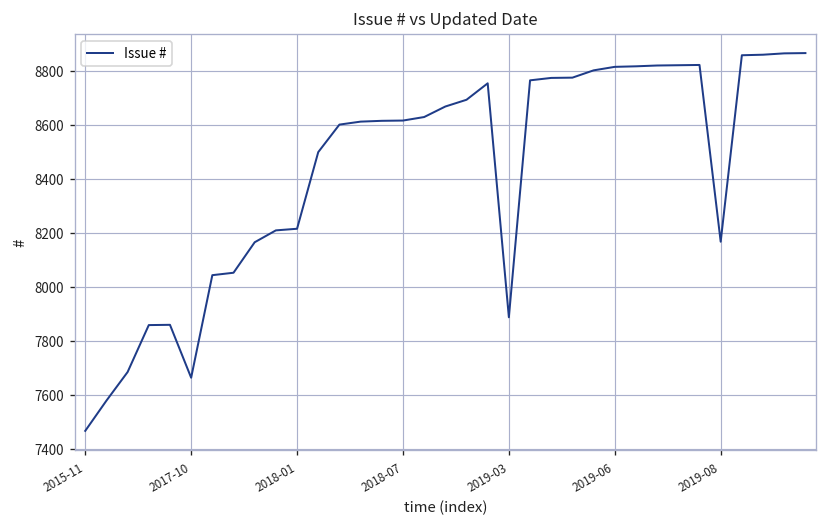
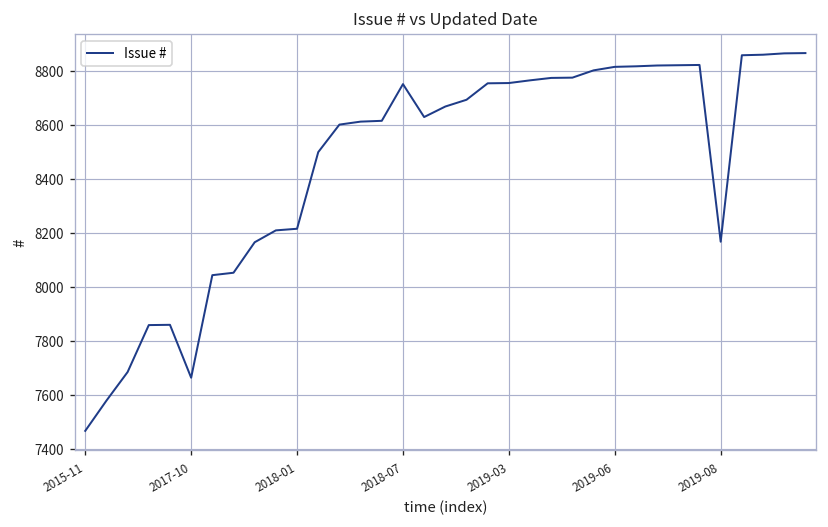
  {
    "2015-11": 7470,
    "2017-10": 7660,
    "2018-01": 8220,
-   "2018-07": 8620,
-   "2019-03": 7890,
+   "2018-07": 8750,
+   "2019-03": 8760,
    "2019-06": 8820,
    "2019-08": 8170
  }
